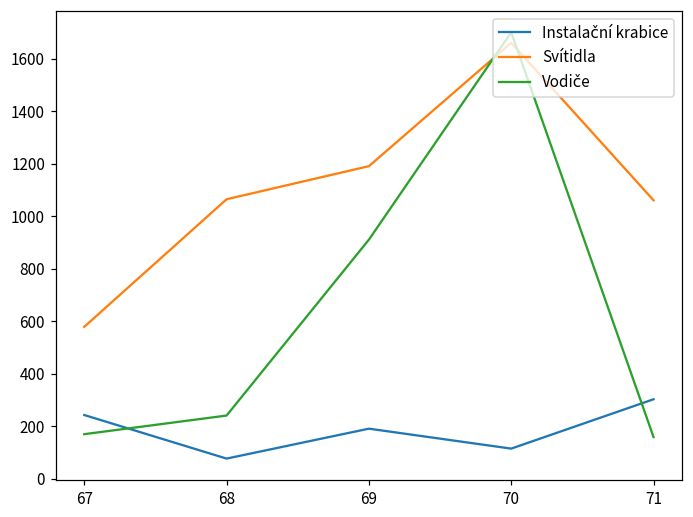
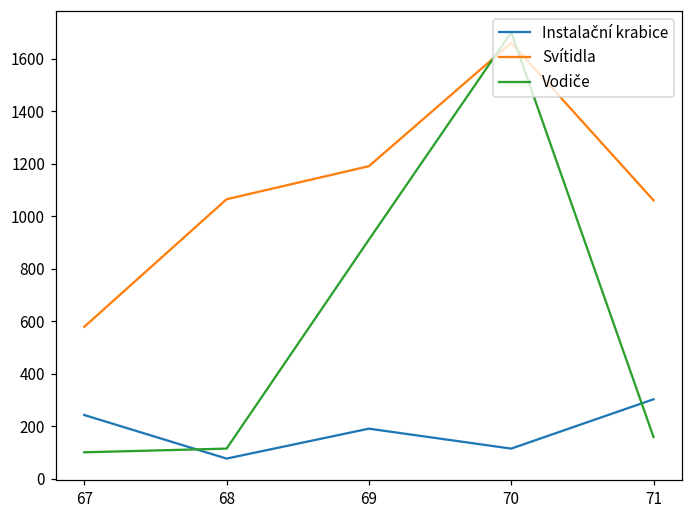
  {
    "Instalační krabice": {
      "67": 240,
      "68": 80,
      "69": 190,
      "70": 110,
      "71": 300
    },
    "Svítidla": {
      "67": 580,
      "68": 1060,
      "69": 1190,
      "71": 1060
    },
    "Vodiče": {
-     "67": 170,
-     "68": 240,
+     "67": 100,
+     "68": 110,
      "69": 910,
      "71": 160
    }
  }
